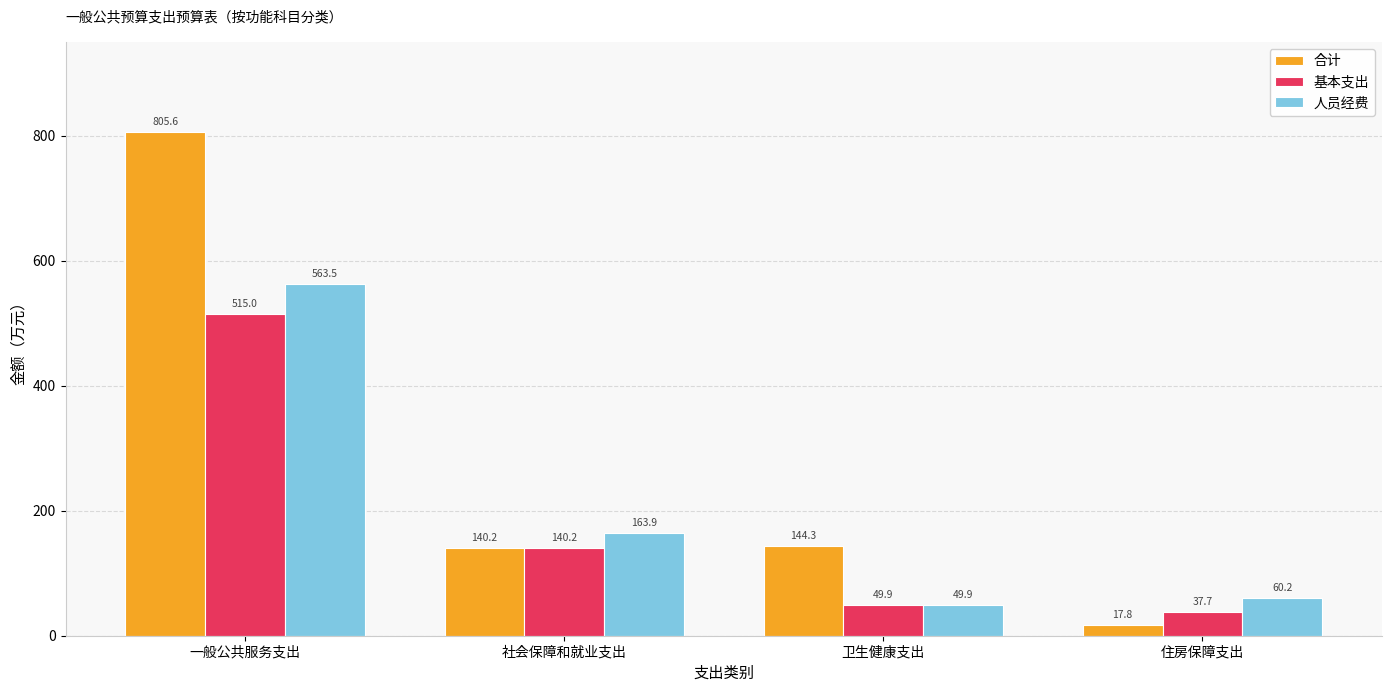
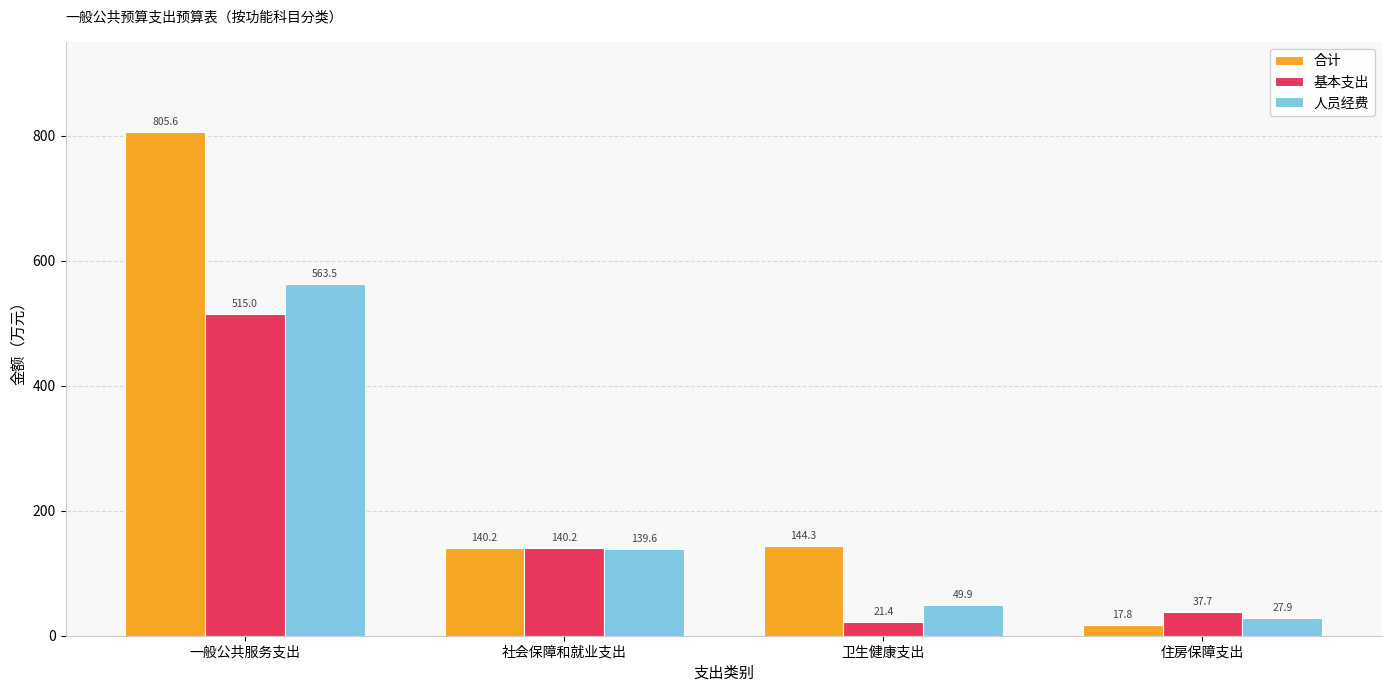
  {
    "合计": {
      "一般公共服务支出": 805.6,
      "社会保障和就业支出": 140.2,
      "卫生健康支出": 144.3,
      "住房保障支出": 17.8
    },
    "基本支出": {
      "一般公共服务支出": 515.0,
      "社会保障和就业支出": 140.2,
-     "卫生健康支出": 49.9,
+     "卫生健康支出": 21.4,
      "住房保障支出": 37.7
    },
    "人员经费": {
      "一般公共服务支出": 563.5,
-     "社会保障和就业支出": 163.9,
+     "社会保障和就业支出": 139.6,
      "卫生健康支出": 49.9,
-     "住房保障支出": 60.2
+     "住房保障支出": 27.9
    }
  }
